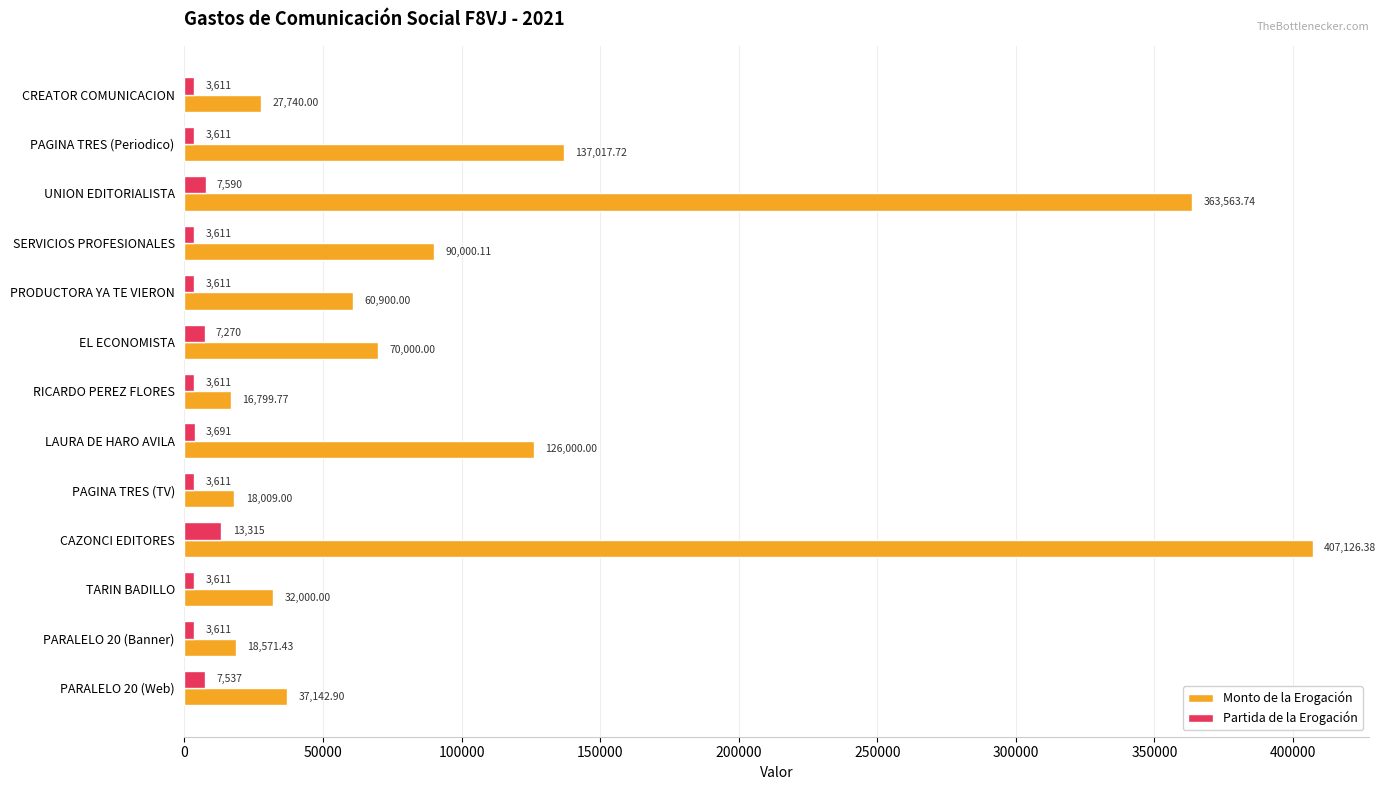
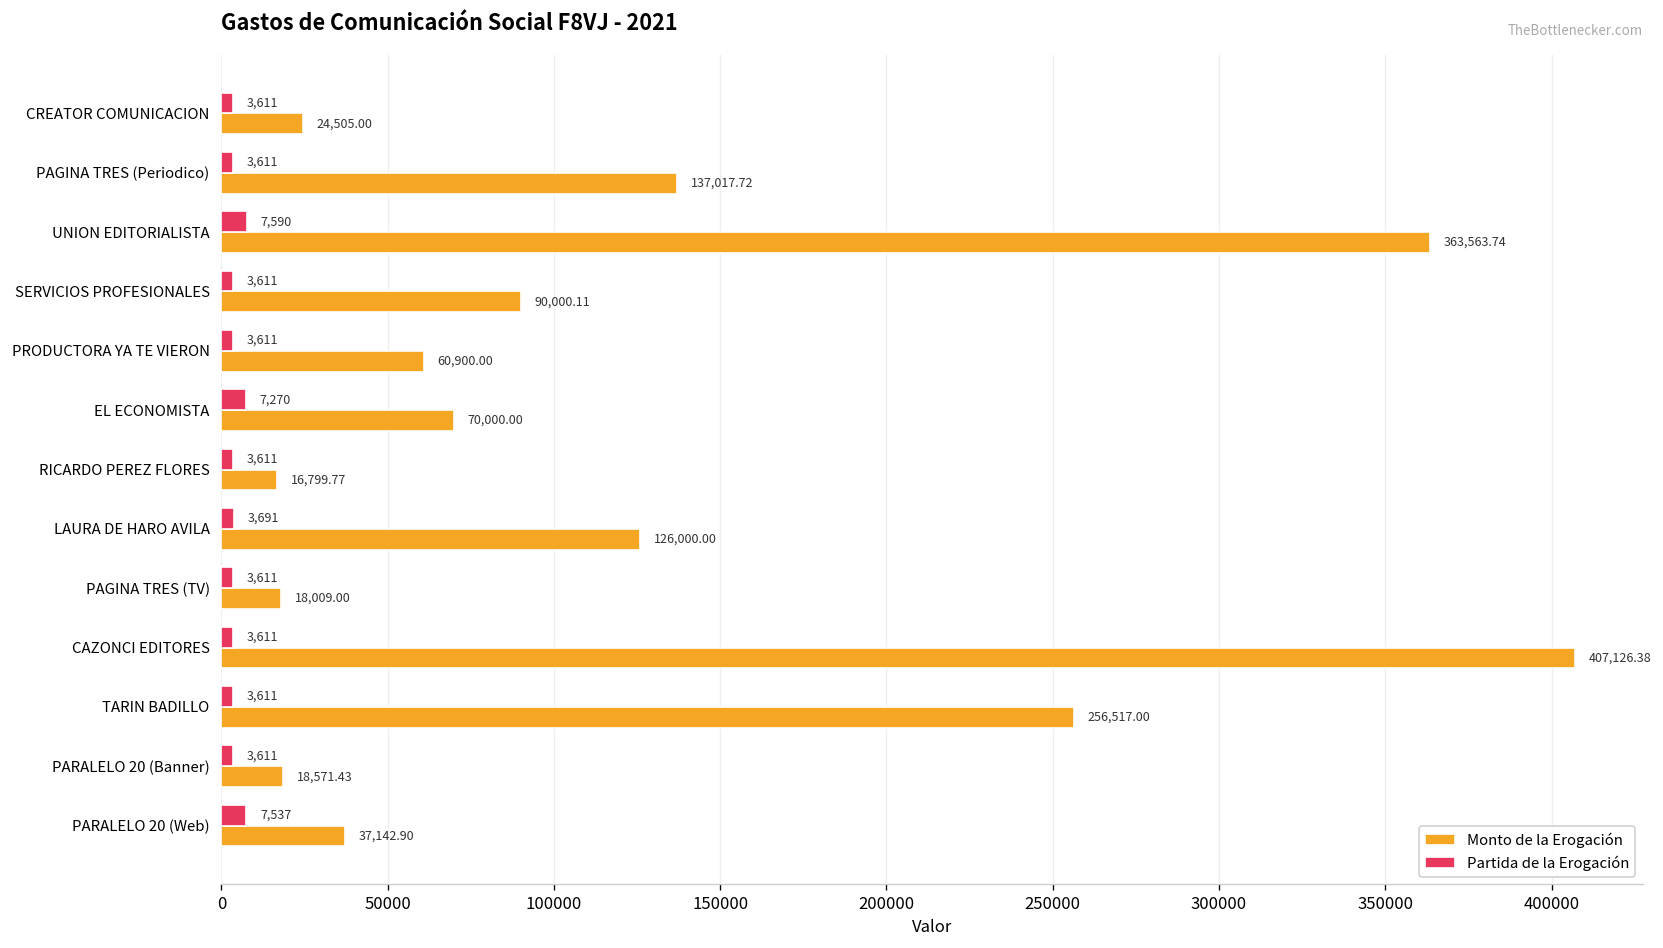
  {
    "Monto de la Erogación": {
-     "CREATOR COMUNICACION": "27,740.00",
+     "CREATOR COMUNICACION": "24,505.00",
      "PAGINA TRES (Periodico)": "137,017.72",
      "UNION EDITORIALISTA": "363,563.74",
      "SERVICIOS PROFESIONALES": "90,000.11",
      "PRODUCTORA YA TE VIERON": "60,900.00",
      "EL ECONOMISTA": "70,000.00",
      "RICARDO PEREZ FLORES": "16,799.77",
      "LAURA DE HARO AVILA": "126,000.00",
      "PAGINA TRES (TV)": "18,009.00",
      "CAZONCI EDITORES": "407,126.38",
-     "TARIN BADILLO": "32,000.00",
+     "TARIN BADILLO": "256,517.00",
      "PARALELO 20 (Banner)": "18,571.43",
      "PARALELO 20 (Web)": "37,142.90"
    },
    "Partida de la Erogación": {
      "CREATOR COMUNICACION": "3,611",
      "PAGINA TRES (Periodico)": "3,611",
      "UNION EDITORIALISTA": "7,590",
      "SERVICIOS PROFESIONALES": "3,611",
      "PRODUCTORA YA TE VIERON": "3,611",
      "EL ECONOMISTA": "7,270",
      "RICARDO PEREZ FLORES": "3,611",
      "LAURA DE HARO AVILA": "3,691",
      "PAGINA TRES (TV)": "3,611",
-     "CAZONCI EDITORES": "13,315",
+     "CAZONCI EDITORES": "3,611",
      "TARIN BADILLO": "3,611",
      "PARALELO 20 (Banner)": "3,611",
      "PARALELO 20 (Web)": "7,537"
    }
  }
